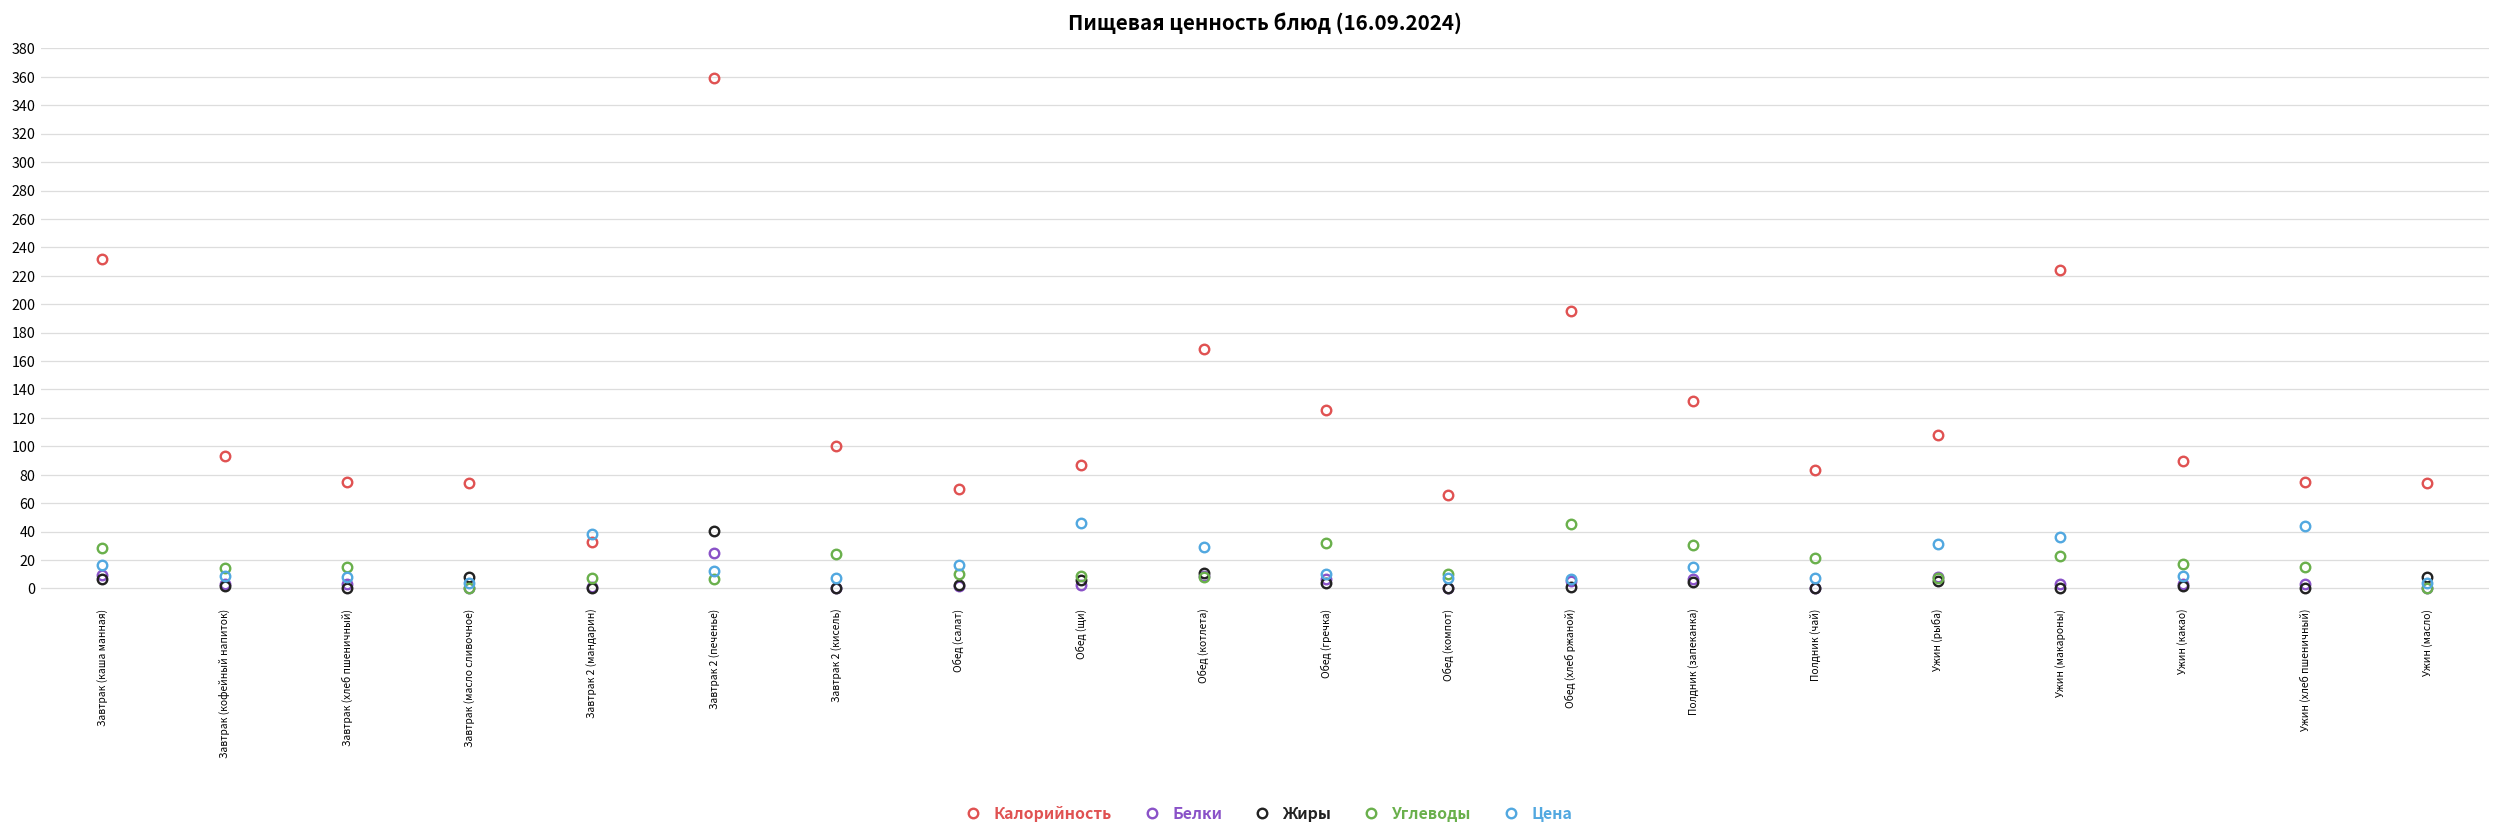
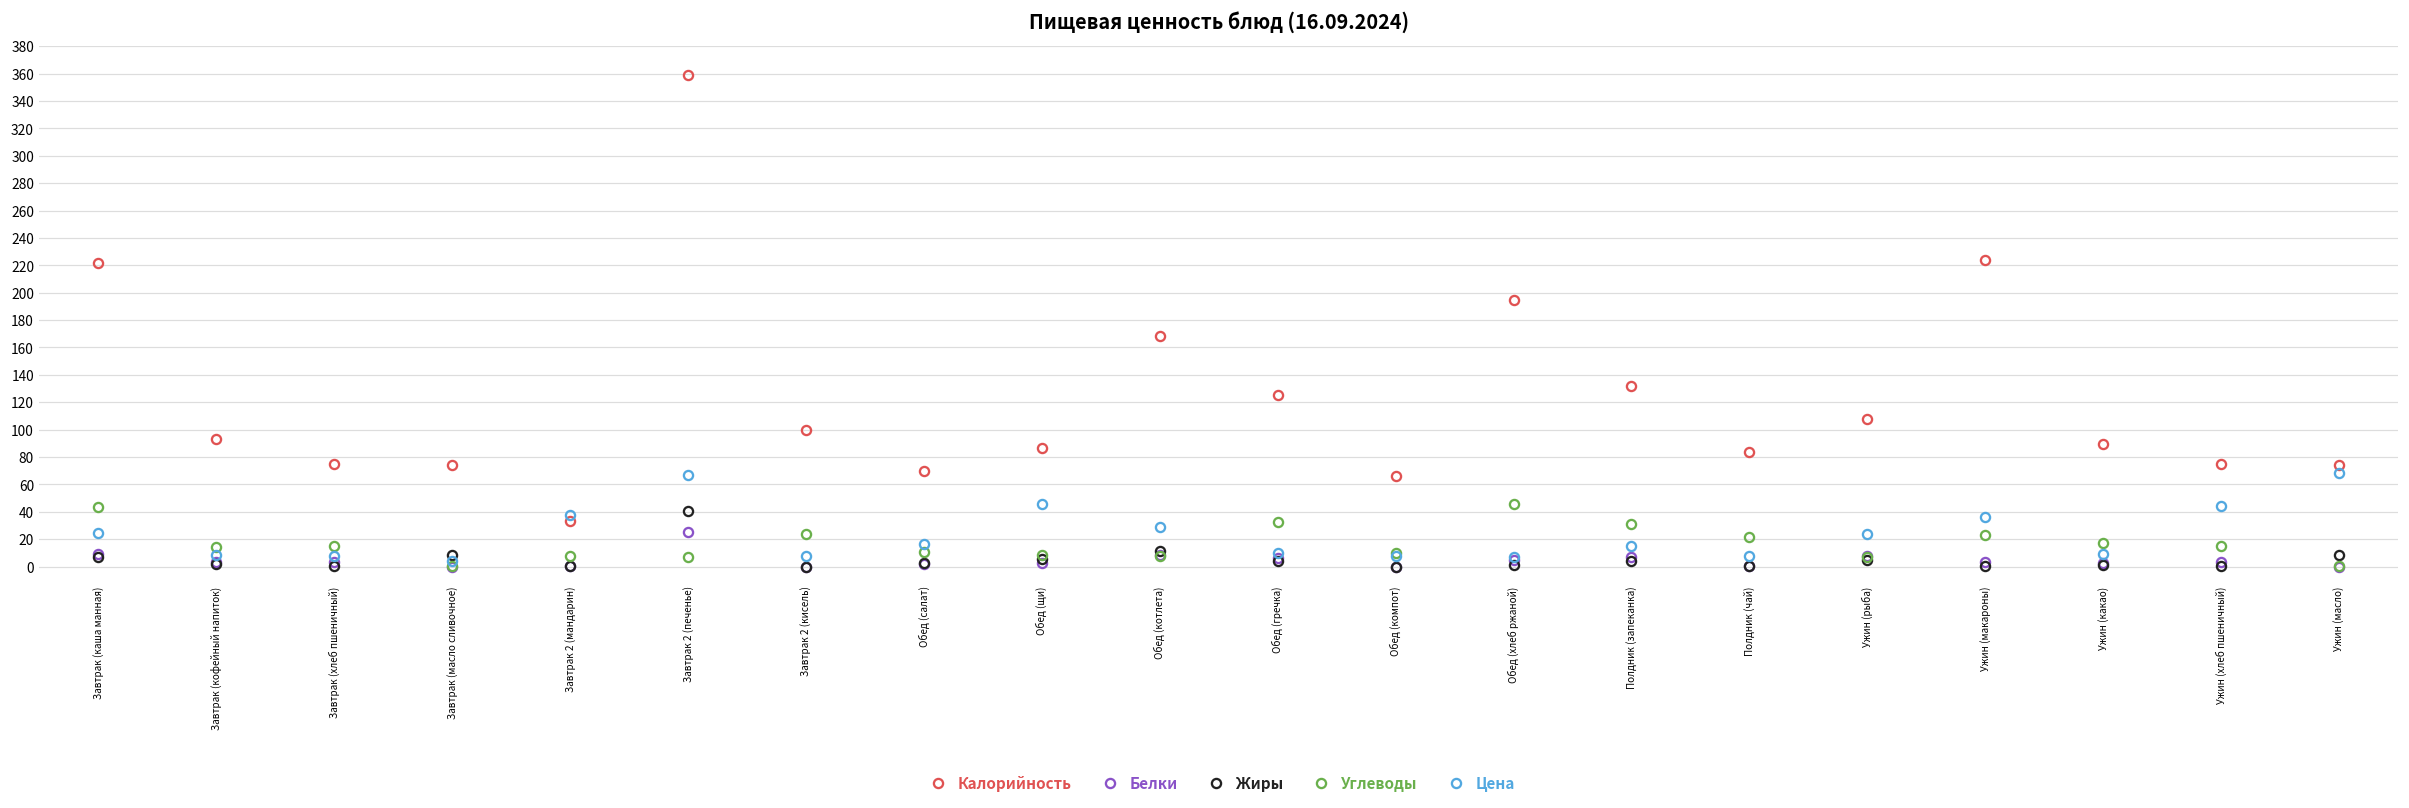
  {
    "Калорийность": {
-     "Завтрак (каша манная)": 232,
+     "Завтрак (каша манная)": 222,
      "Завтрак (кофейный напиток)": 93,
      "Завтрак (хлеб пшеничный)": 75,
      "Завтрак (масло сливочное)": 74,
      "Завтрак 2 (мандарин)": 33,
      "Завтрак 2 (печенье)": 359,
      "Завтрак 2 (кисель)": 100,
      "Обед (салат)": 70,
      "Обед (щи)": 87,
      "Обед (котлета)": 168,
      "Обед (гречка)": 126,
      "Обед (компот)": 66,
      "Обед (хлеб ржаной)": 195,
      "Полдник (запеканка)": 132,
      "Полдник (чай)": 83,
      "Ужин (рыба)": 108,
      "Ужин (макароны)": 224,
      "Ужин (какао)": 90,
      "Ужин (хлеб пшеничный)": 75,
      "Ужин (масло)": 74
    },
    "Белки": {
      "Завтрак (каша манная)": 9,
      "Завтрак (хлеб пшеничный)": 3,
      "Завтрак 2 (печенье)": 25,
      "Обед (щи)": 2,
      "Обед (гречка)": 7,
      "Полдник (запеканка)": 7,
      "Ужин (макароны)": 4,
      "Ужин (хлеб пшеничный)": 3
    },
    "Жиры": {
      "Завтрак (каша манная)": 7,
      "Завтрак (хлеб пшеничный)": 0,
      "Завтрак (масло сливочное)": 8,
      "Завтрак 2 (печенье)": 41,
      "Обед (щи)": 6,
      "Обед (котлета)": 11,
      "Обед (гречка)": 4,
      "Обед (хлеб ржаной)": 1,
      "Полдник (запеканка)": 4,
      "Ужин (рыба)": 5,
      "Ужин (макароны)": 0,
      "Ужин (хлеб пшеничный)": 0,
      "Ужин (масло)": 8
    },
    "Углеводы": {
-     "Завтрак (каша манная)": 28,
+     "Завтрак (каша манная)": 43,
      "Завтрак (кофейный напиток)": 14,
      "Завтрак (хлеб пшеничный)": 15,
      "Завтрак 2 (мандарин)": 8,
      "Завтрак 2 (печенье)": 7,
      "Завтрак 2 (кисель)": 24,
      "Обед (салат)": 11,
      "Обед (щи)": 9,
      "Обед (гречка)": 32,
      "Обед (компот)": 10,
      "Обед (хлеб ржаной)": 46,
      "Полдник (запеканка)": 31,
      "Полдник (чай)": 22,
      "Ужин (макароны)": 23,
      "Ужин (какао)": 17,
      "Ужин (хлеб пшеничный)": 15
    },
    "Цена": {
-     "Завтрак (каша манная)": 17,
+     "Завтрак (каша манная)": 24,
      "Завтрак (кофейный напиток)": 9,
      "Завтрак (хлеб пшеничный)": 8,
      "Завтрак (масло сливочное)": 4,
      "Завтрак 2 (мандарин)": 38,
-     "Завтрак 2 (печенье)": 12,
+     "Завтрак 2 (печенье)": 67,
      "Завтрак 2 (кисель)": 8,
      "Обед (салат)": 16,
      "Обед (щи)": 46,
      "Обед (котлета)": 29,
      "Обед (гречка)": 10,
      "Обед (компот)": 8,
      "Полдник (запеканка)": 15,
      "Полдник (чай)": 8,
-     "Ужин (рыба)": 31,
+     "Ужин (рыба)": 24,
      "Ужин (макароны)": 36,
      "Ужин (какао)": 9,
      "Ужин (хлеб пшеничный)": 44,
-     "Ужин (масло)": 4
+     "Ужин (масло)": 68
    }
  }
